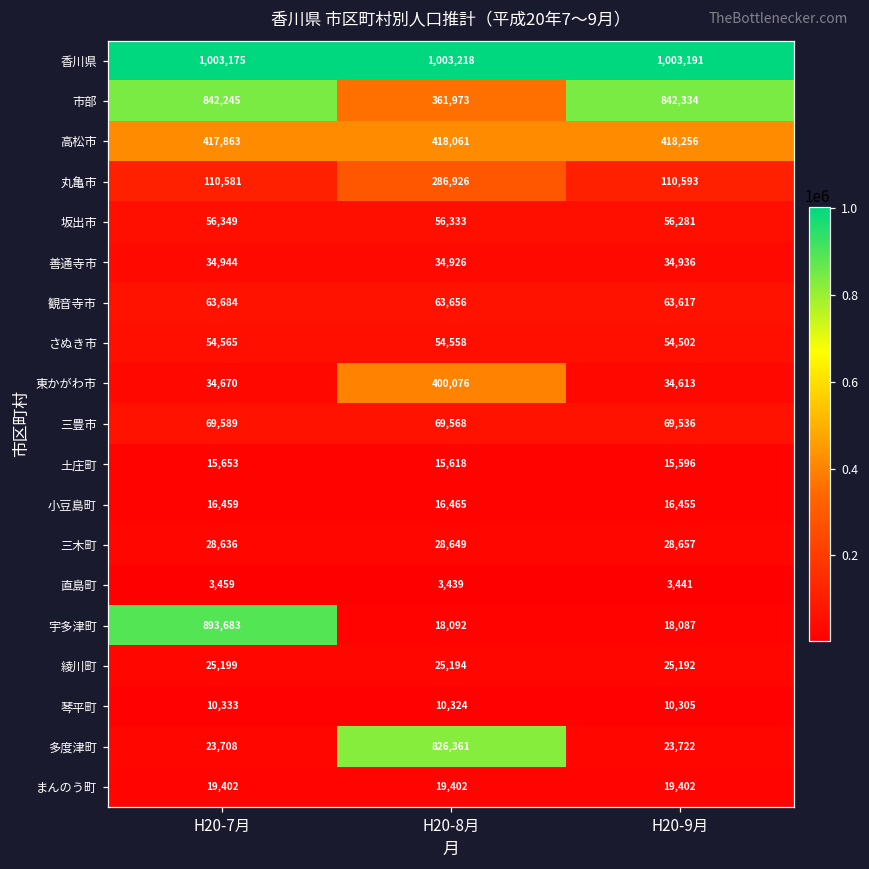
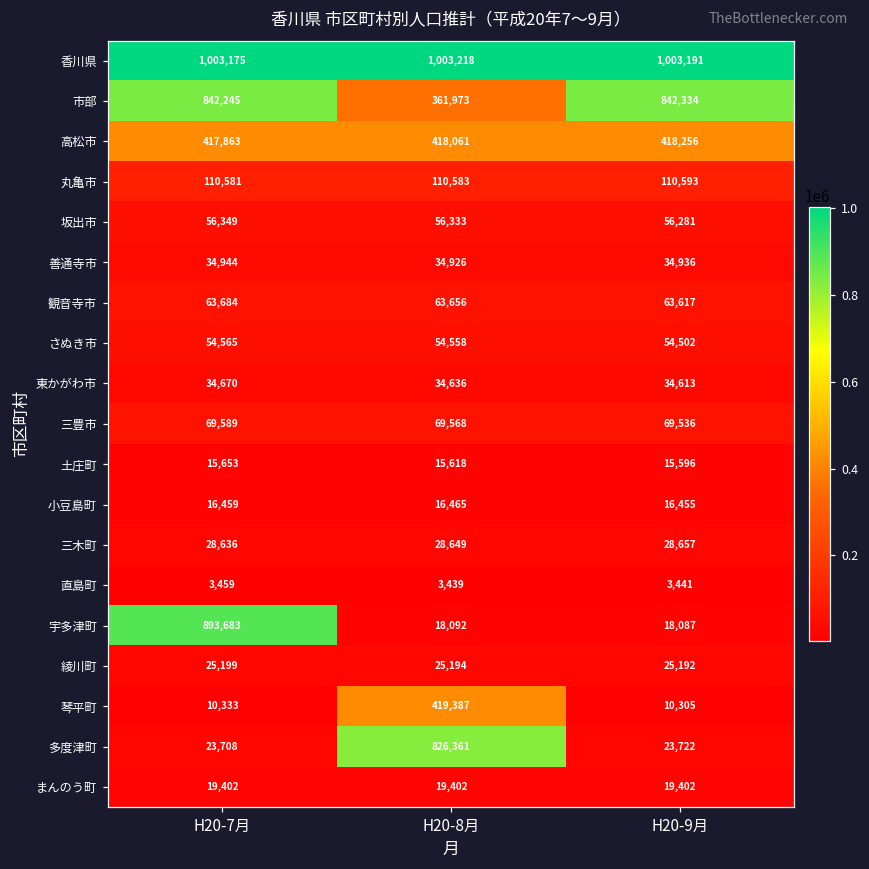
  {
    "香川県": {
      "H20-7月": "1,003,175",
      "H20-8月": "1,003,218",
      "H20-9月": "1,003,191"
    },
    "市部": {
      "H20-7月": "842,245",
      "H20-8月": "361,973",
      "H20-9月": "842,334"
    },
    "高松市": {
      "H20-7月": "417,863",
      "H20-8月": "418,061",
      "H20-9月": "418,256"
    },
    "丸亀市": {
      "H20-7月": "110,581",
-     "H20-8月": "286,926",
+     "H20-8月": "110,583",
      "H20-9月": "110,593"
    },
    "坂出市": {
      "H20-7月": "56,349",
      "H20-8月": "56,333",
      "H20-9月": "56,281"
    },
    "善通寺市": {
      "H20-7月": "34,944",
      "H20-8月": "34,926",
      "H20-9月": "34,936"
    },
    "観音寺市": {
      "H20-7月": "63,684",
      "H20-8月": "63,656",
      "H20-9月": "63,617"
    },
    "さぬき市": {
      "H20-7月": "54,565",
      "H20-8月": "54,558",
      "H20-9月": "54,502"
    },
    "東かがわ市": {
      "H20-7月": "34,670",
-     "H20-8月": "400,076",
+     "H20-8月": "34,636",
      "H20-9月": "34,613"
    },
    "三豊市": {
      "H20-7月": "69,589",
      "H20-8月": "69,568",
      "H20-9月": "69,536"
    },
    "土庄町": {
      "H20-7月": "15,653",
      "H20-8月": "15,618",
      "H20-9月": "15,596"
    },
    "小豆島町": {
      "H20-7月": "16,459",
      "H20-8月": "16,465",
      "H20-9月": "16,455"
    },
    "三木町": {
      "H20-7月": "28,636",
      "H20-8月": "28,649",
      "H20-9月": "28,657"
    },
    "直島町": {
      "H20-7月": "3,459",
      "H20-8月": "3,439",
      "H20-9月": "3,441"
    },
    "宇多津町": {
      "H20-7月": "893,683",
      "H20-8月": "18,092",
      "H20-9月": "18,087"
    },
    "綾川町": {
      "H20-7月": "25,199",
      "H20-8月": "25,194",
      "H20-9月": "25,192"
    },
    "琴平町": {
      "H20-7月": "10,333",
-     "H20-8月": "10,324",
+     "H20-8月": "419,387",
      "H20-9月": "10,305"
    },
    "多度津町": {
      "H20-7月": "23,708",
      "H20-8月": "826,361",
      "H20-9月": "23,722"
    },
    "まんのう町": {
      "H20-7月": "19,402",
      "H20-8月": "19,402",
      "H20-9月": "19,402"
    }
  }
